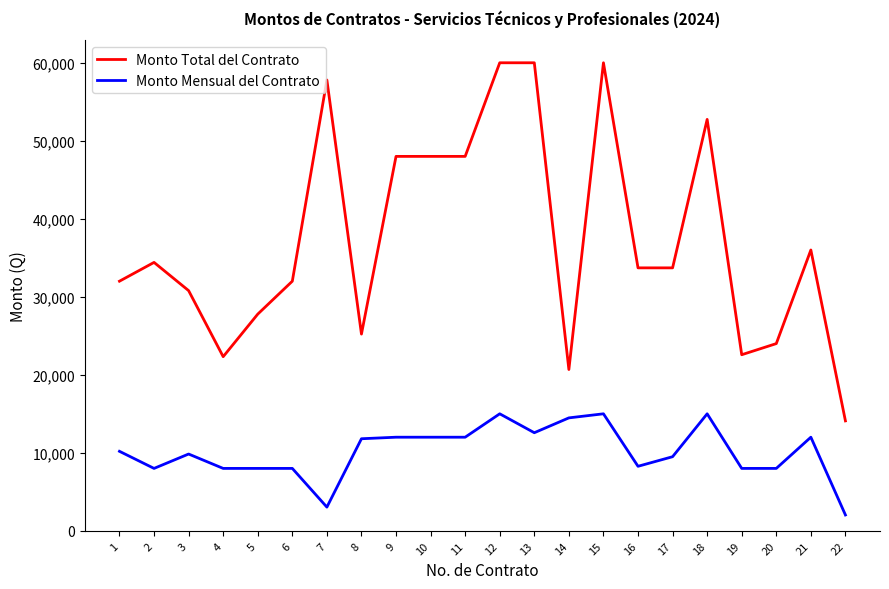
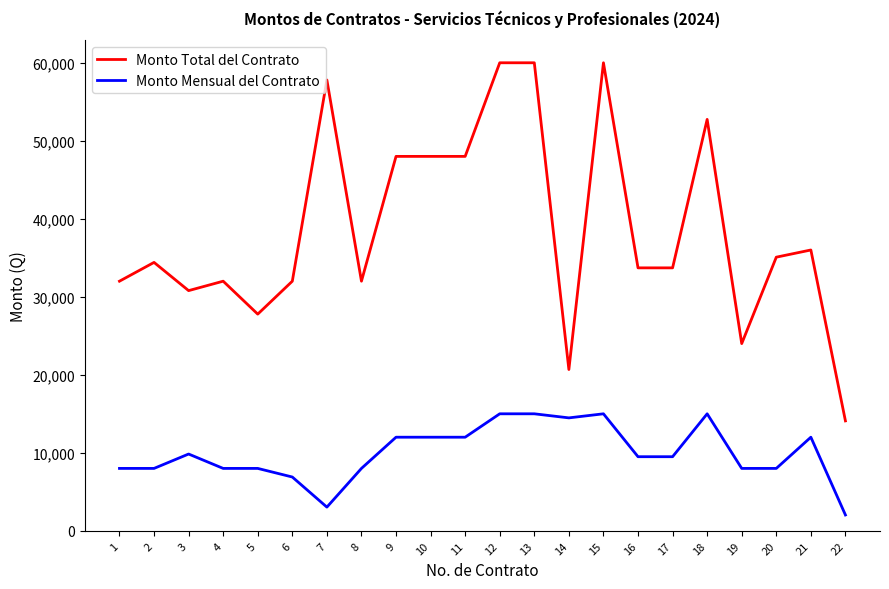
  {
    "Monto Total del Contrato": {
      "1": "32,000",
      "2": "34,000",
      "3": "31,000",
-     "4": "22,000",
+     "4": "32,000",
      "5": "28,000",
      "6": "32,000",
      "7": "58,000",
-     "8": "25,000",
+     "8": "32,000",
      "9": "48,000",
      "10": "48,000",
      "11": "48,000",
      "12": "60,000",
      "13": "60,000",
      "14": "21,000",
      "15": "60,000",
      "16": "34,000",
      "17": "34,000",
      "18": "53,000",
-     "19": "23,000",
-     "20": "24,000",
+     "19": "24,000",
+     "20": "35,000",
      "21": "36,000",
      "22": "14,000"
    },
    "Monto Mensual del Contrato": {
-     "1": "10,000",
+     "1": "8,000",
      "2": "8,000",
      "3": "10,000",
      "4": "8,000",
      "5": "8,000",
-     "6": "8,000",
+     "6": "7,000",
      "7": "3,000",
-     "8": "12,000",
+     "8": "8,000",
      "9": "12,000",
      "10": "12,000",
      "11": "12,000",
      "12": "15,000",
-     "13": "13,000",
+     "13": "15,000",
      "14": "14,000",
      "15": "15,000",
-     "16": "8,000",
+     "16": "10,000",
      "17": "10,000",
      "18": "15,000",
      "19": "8,000",
      "20": "8,000",
      "21": "12,000",
      "22": "2,000"
    }
  }
